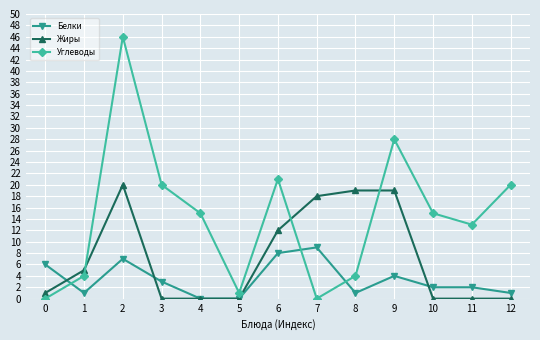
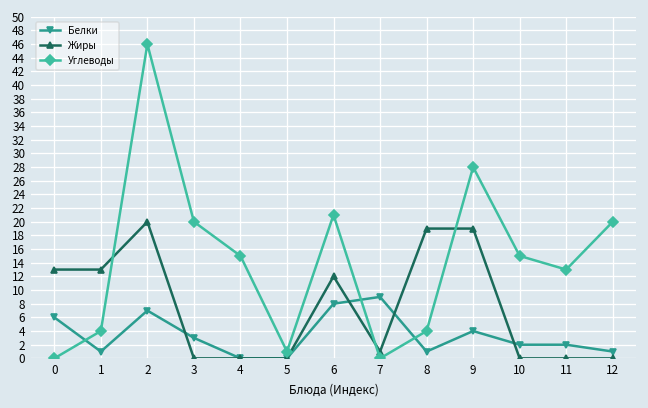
  {
    "Жиры": {
-     "0": 1,
-     "1": 5,
+     "0": 13,
+     "1": 13,
      "2": 20,
      "3": 0,
      "6": 12,
-     "7": 18,
+     "7": 1,
      "8": 19,
      "9": 19,
      "10": 0,
      "11": 0,
      "12": 0
    }
  }
